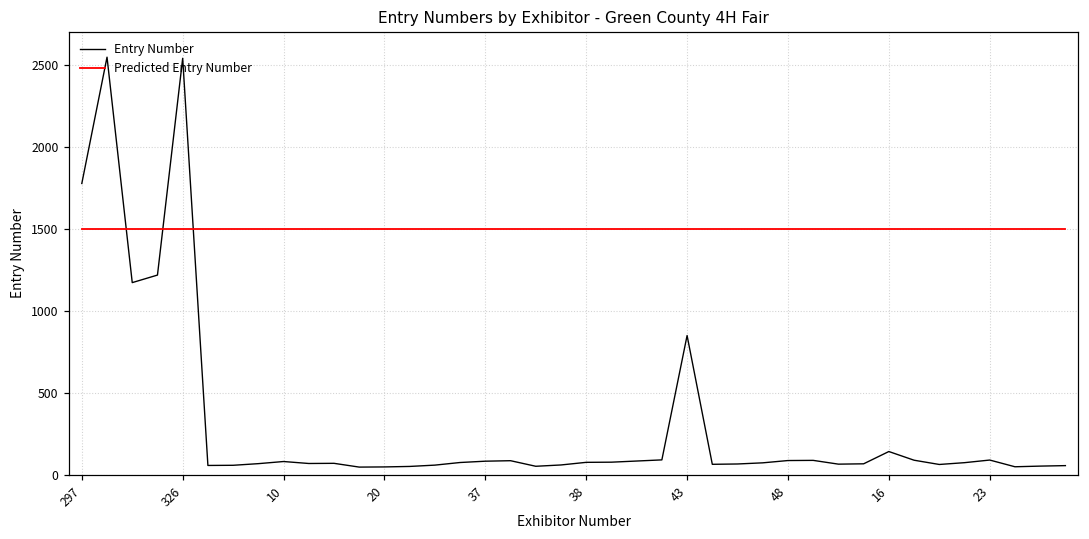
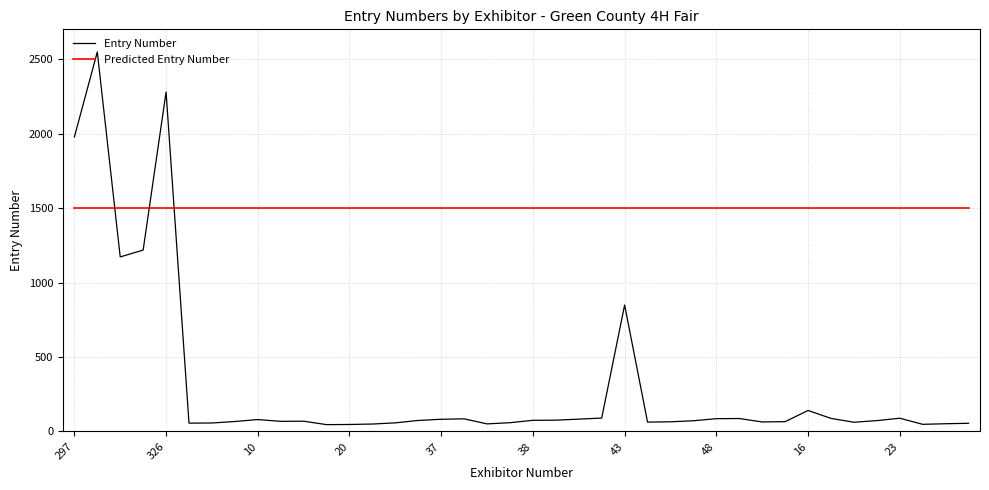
  {
    "Entry Number": {
-     "297": 1780,
-     "326": 2540,
+     "297": 1980,
+     "326": 2280,
      "20": 50,
      "43": 850,
      "48": 90,
      "16": 140
    },
    "Predicted Entry Number": {
      "297": 1500,
      "326": 1500,
      "20": 1500,
      "43": 1500,
      "48": 1500,
      "16": 1500
    }
  }
